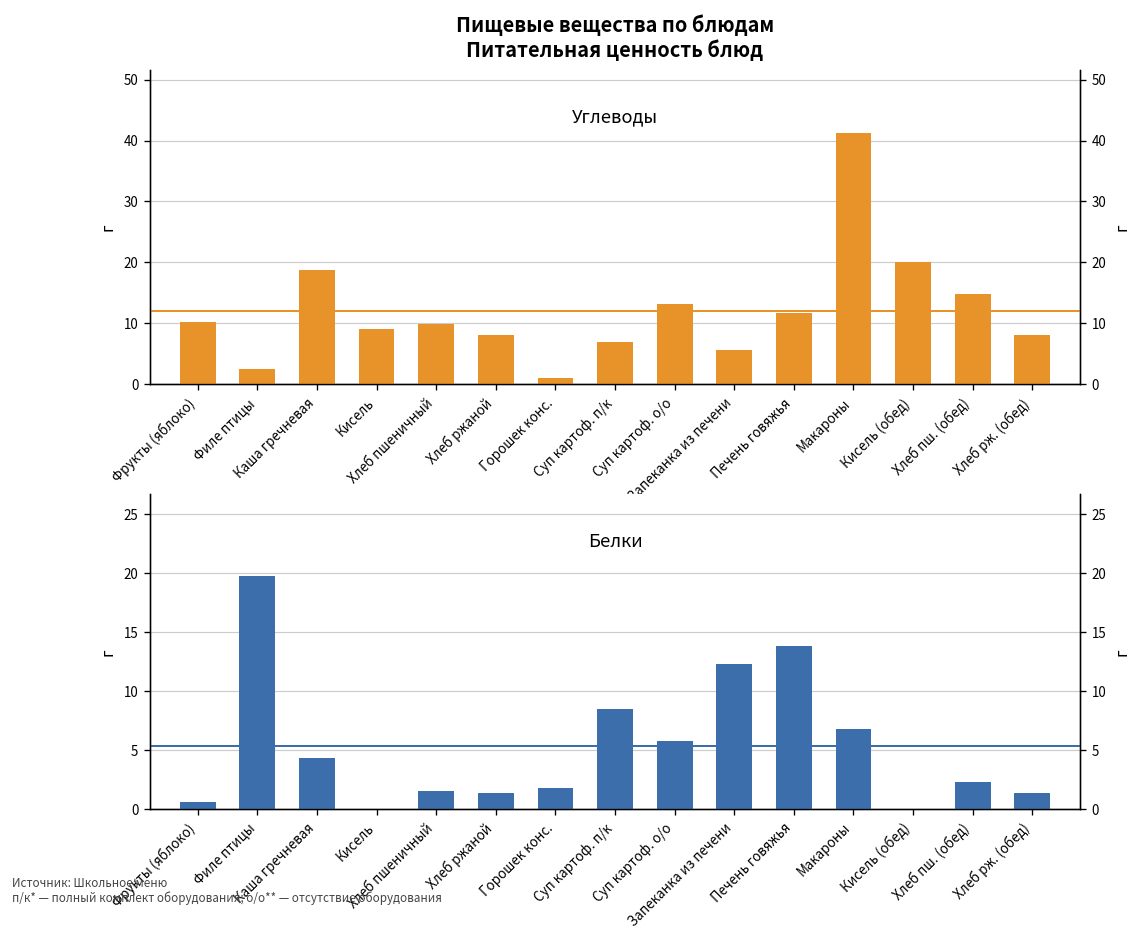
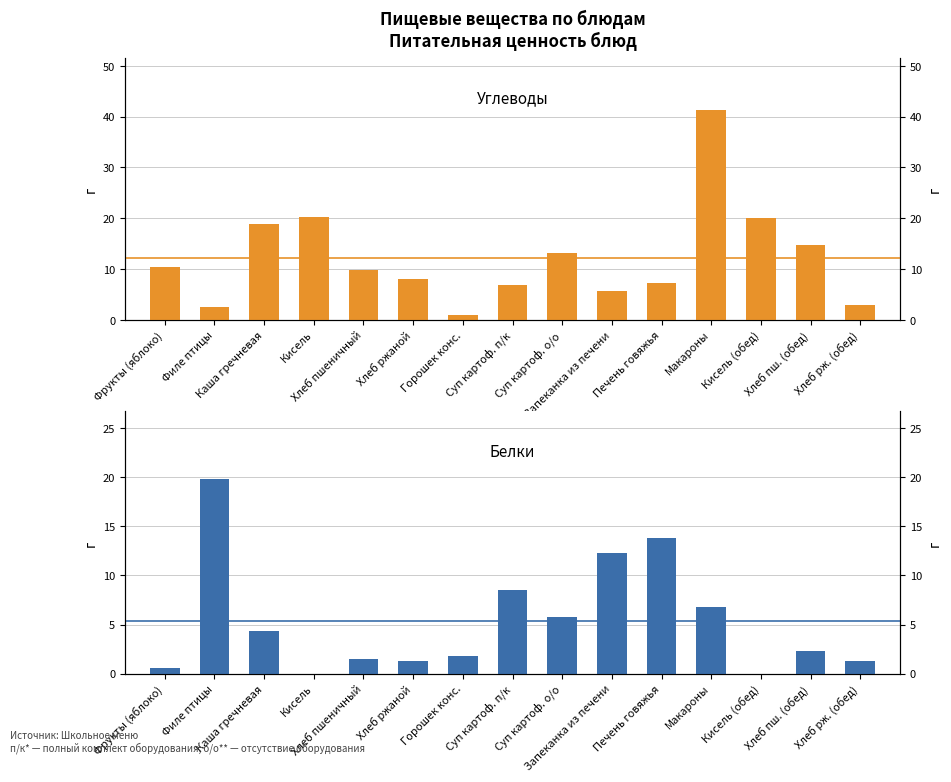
  {
    "Пищевые вещества по блюдам Питательная ценность блюд": {
      "Фрукты (яблоко)": 10,
      "Филе птицы": 3,
      "Каша гречневая": 19,
-     "Кисель": 9,
+     "Кисель": 20,
      "Хлеб пшеничный": 10,
      "Хлеб ржаной": 8,
      "Горошек конс.": 1,
      "Суп картоф. п/к": 7,
      "Суп картоф. о/о": 13,
      "Запеканка из печени": 6,
-     "Печень говяжья": 12,
+     "Печень говяжья": 7,
      "Макароны": 41,
      "Кисель (обед)": 20,
      "Хлеб пш. (обед)": 15,
-     "Хлеб рж. (обед)": 8
+     "Хлеб рж. (обед)": 3
    }
  }
